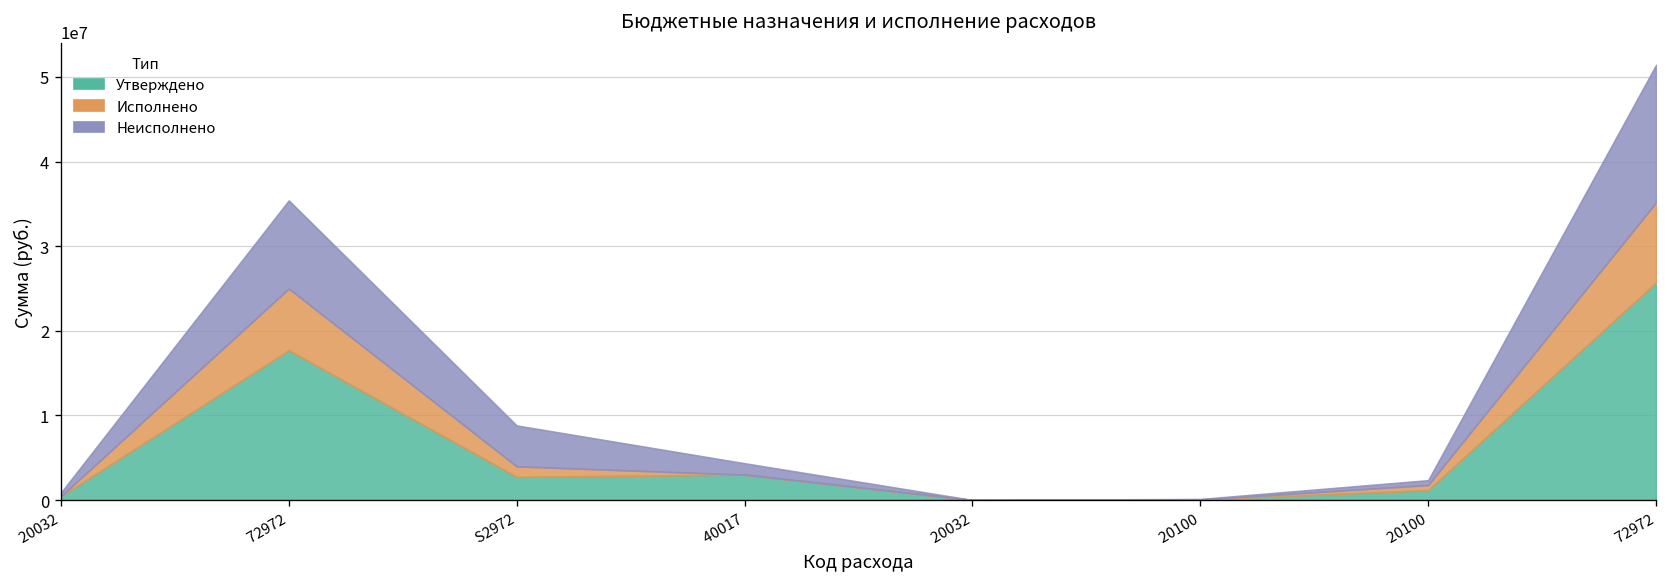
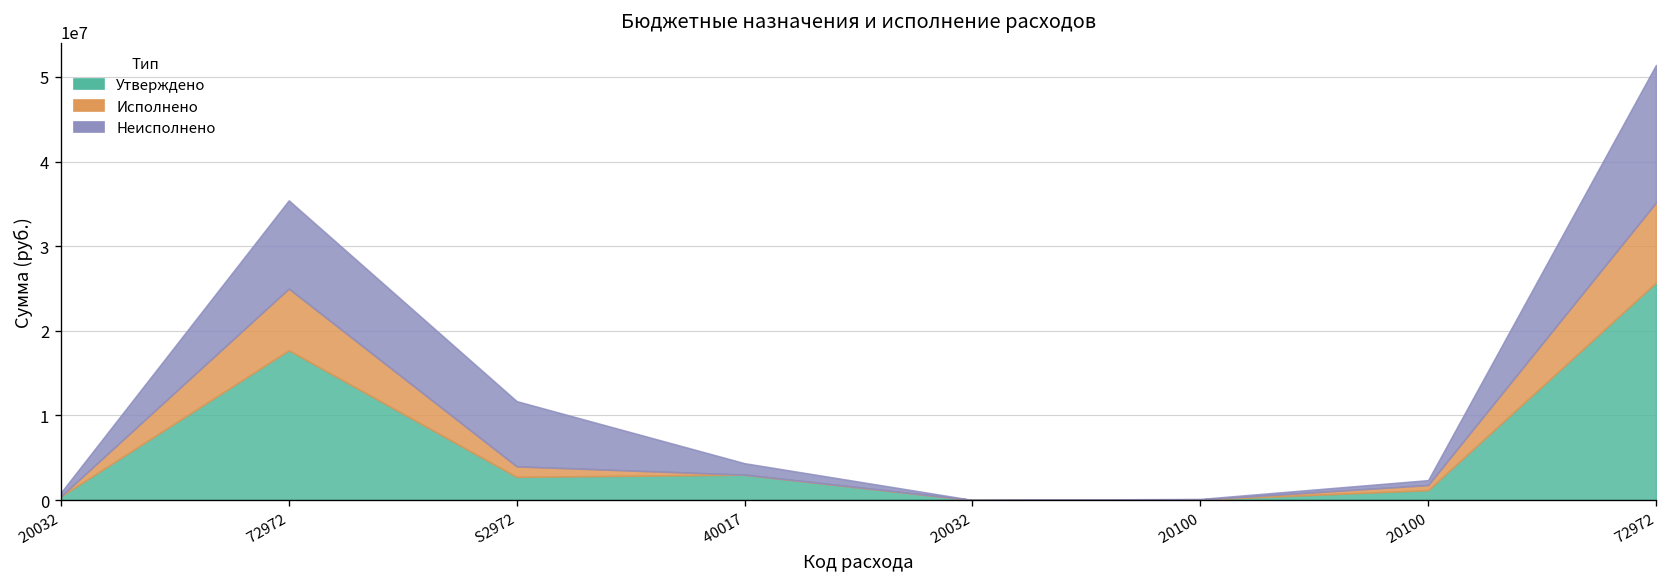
  {
    "Утверждено": {
      "S2972": 3000000
    },
    "Исполнено": {
      "S2972": 1000000
    },
    "Неисполнено": {
-     "S2972": 5000000,
+     "S2972": 8000000,
      "40017": 1000000
    }
  }
